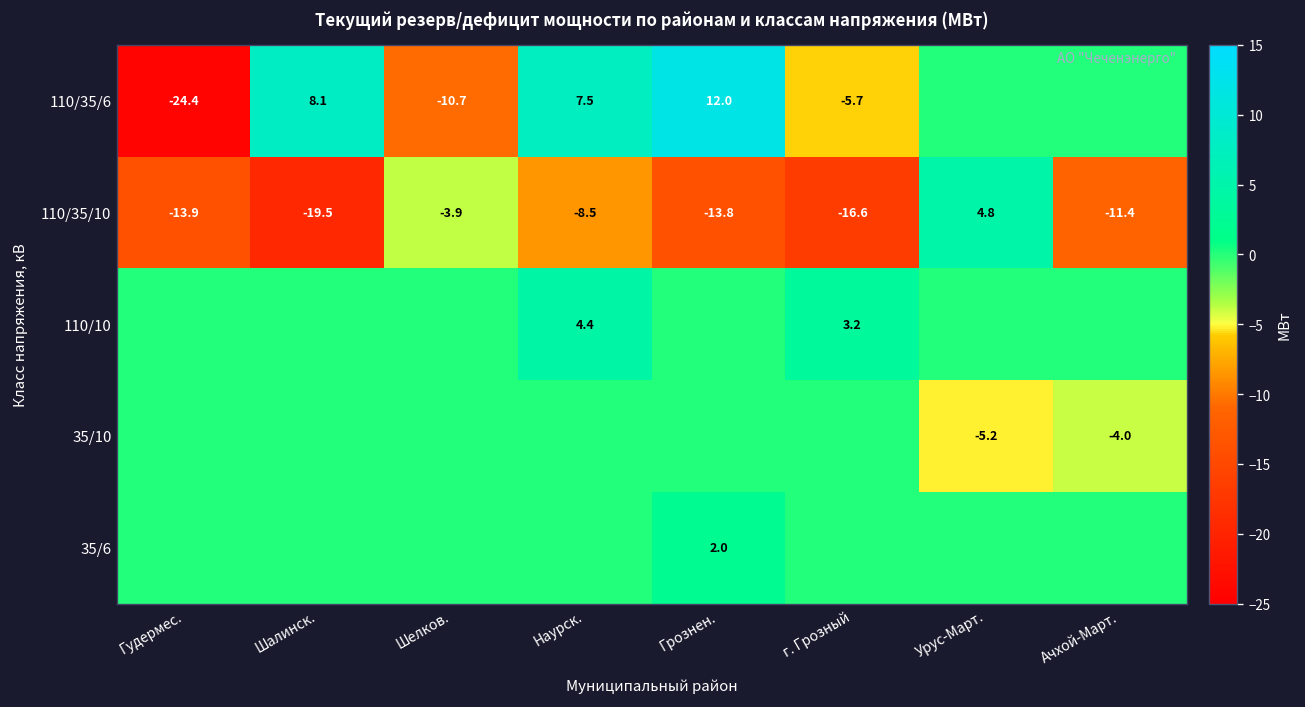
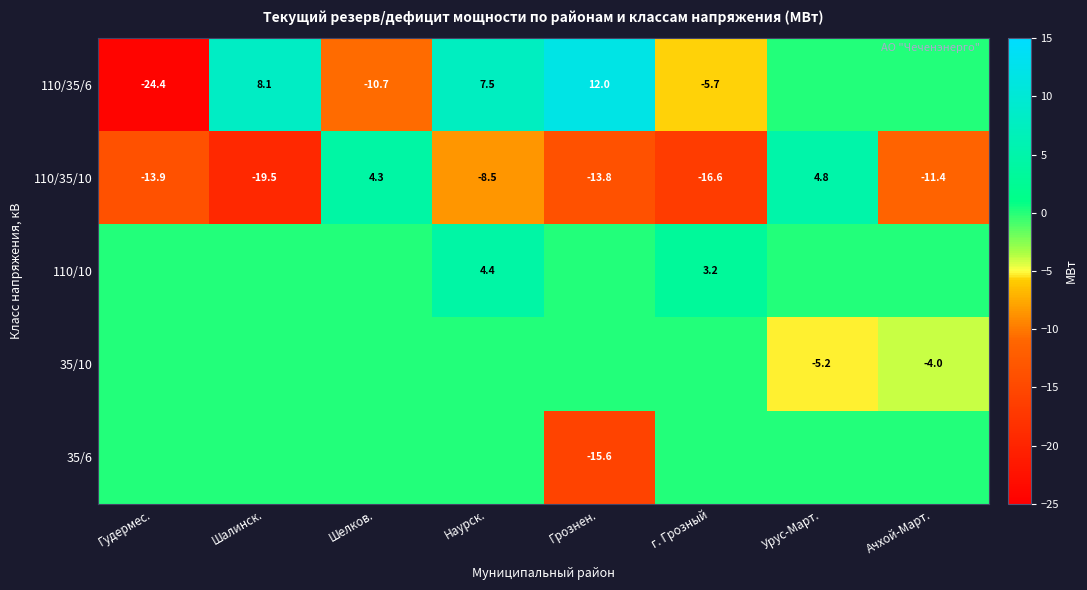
  {
    "110/35/6": {
      "Гудермес.": -24.4,
      "Шалинск.": 8.1,
      "Шелков.": -10.7,
      "Наурск.": 7.5,
      "Грознен.": 12.0,
      "г. Грозный": -5.7
    },
    "110/35/10": {
      "Гудермес.": -13.9,
      "Шалинск.": -19.5,
-     "Шелков.": -3.9,
+     "Шелков.": 4.3,
      "Наурск.": -8.5,
      "Грознен.": -13.8,
      "г. Грозный": -16.6,
      "Урус-Март.": 4.8,
      "Ачхой-Март.": -11.4
    },
    "110/10": {
      "Наурск.": 4.4,
      "г. Грозный": 3.2
    },
    "35/10": {
      "Урус-Март.": -5.2,
      "Ачхой-Март.": -4.0
    },
    "35/6": {
-     "Грознен.": 2.0
+     "Грознен.": -15.6
    }
  }
